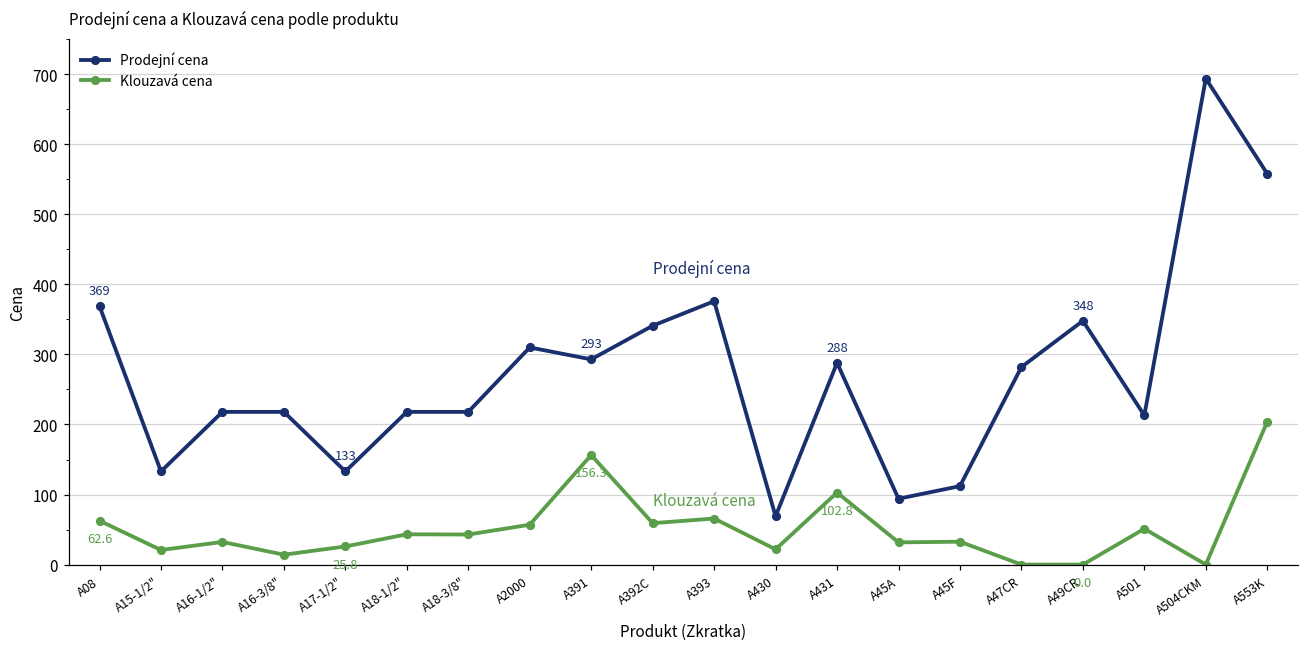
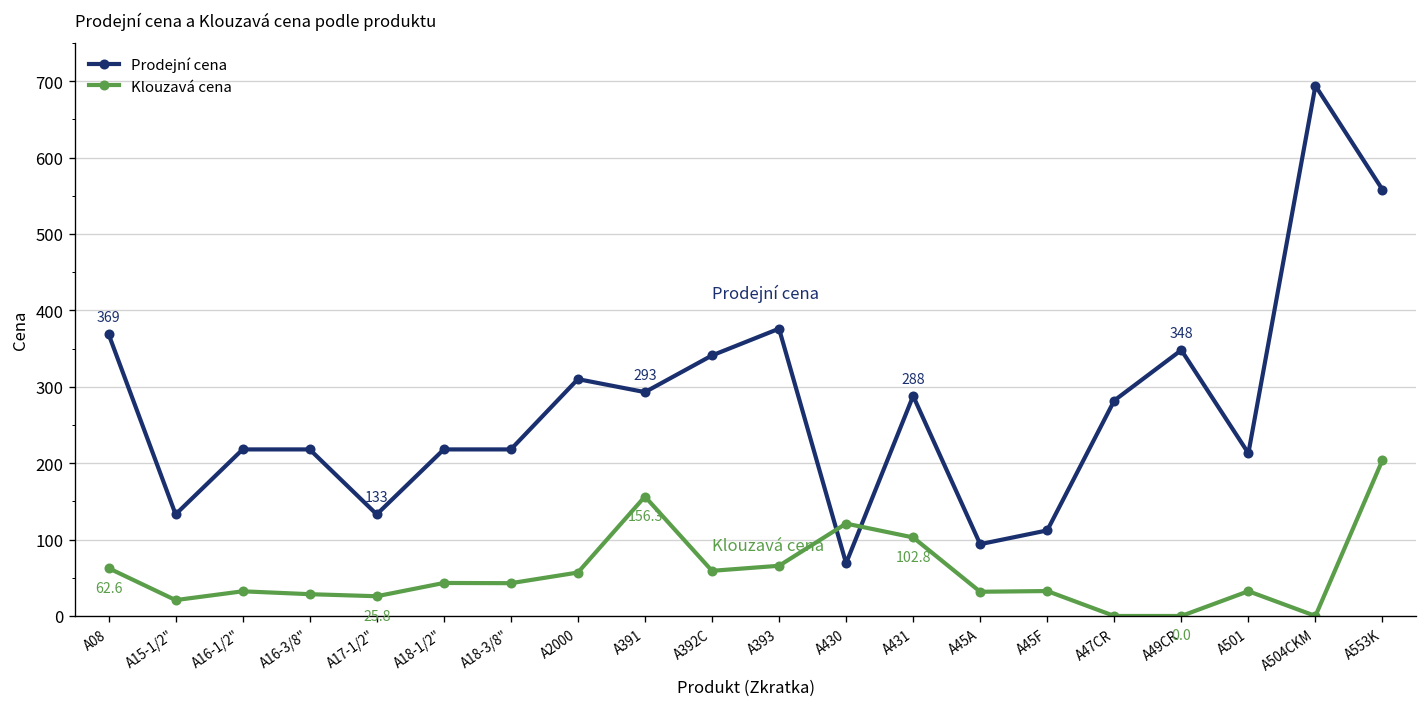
  {
    "Prodejní cena": {
      "A08": 369,
      "A17-1/2\"": 133,
      "A391": 293,
      "A431": 288,
      "A49CR": 348
    },
    "Klouzavá cena": {
      "A15-1/2\"": 20,
      "A16-1/2\"": 30,
-     "A16-3/8\"": 10,
+     "A16-3/8\"": 30,
      "A18-1/2\"": 40,
      "A18-3/8\"": 40,
      "A2000": 60,
      "A392C": 60,
      "A393": 70,
-     "A430": 20,
+     "A430": 120,
      "A45A": 30,
      "A45F": 30,
      "A47CR": 0,
-     "A501": 50,
+     "A501": 30,
      "A504CKM": 0,
      "A553K": 200
    }
  }
